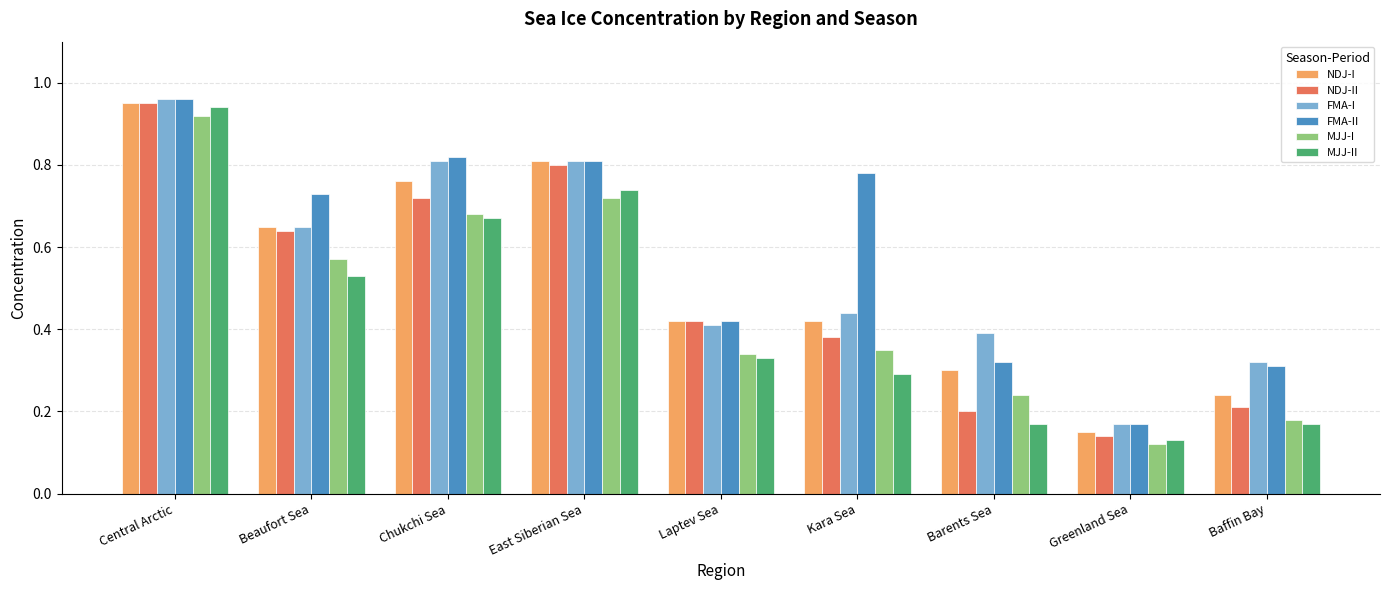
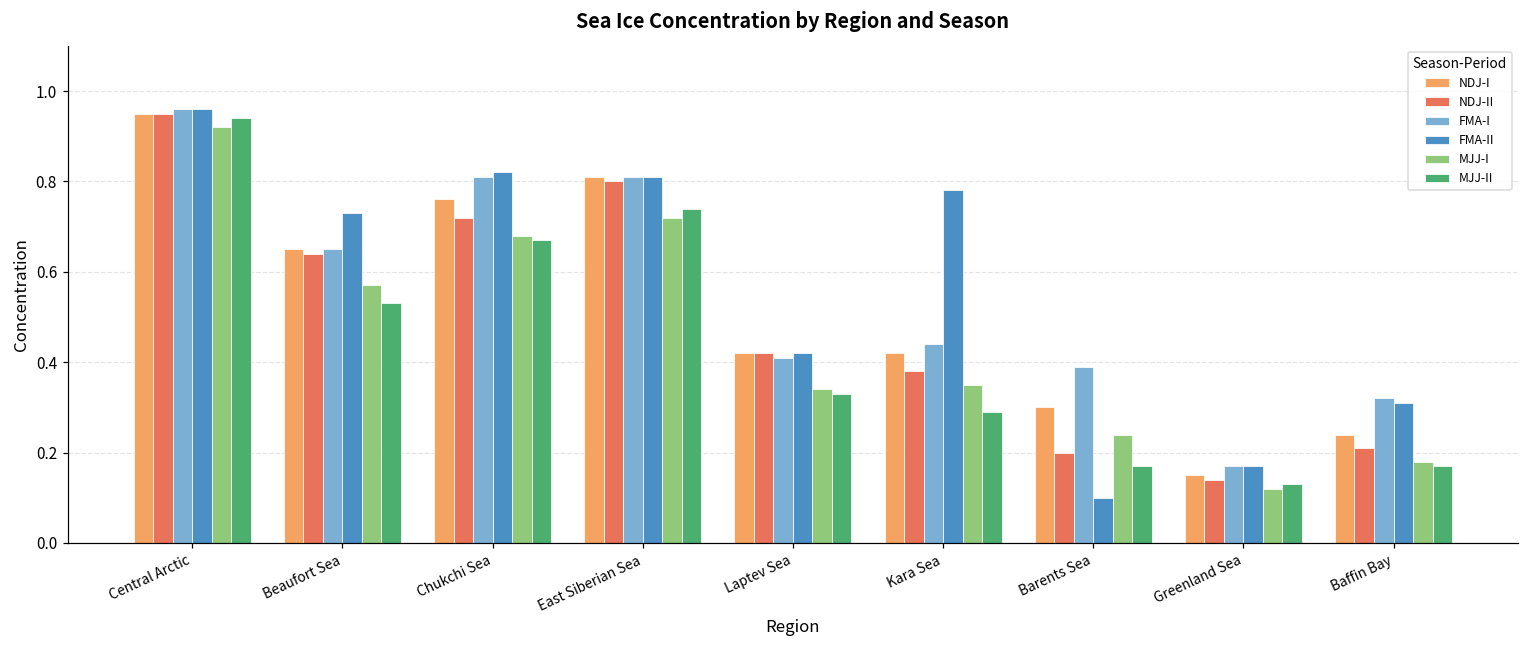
  {
    "FMA-I": {
      "Central Arctic": 0.96,
      "Beaufort Sea": 0.65,
      "Chukchi Sea": 0.81,
      "East Siberian Sea": 0.81,
      "Laptev Sea": 0.41,
      "Kara Sea": 0.44,
      "Barents Sea": 0.39,
      "Greenland Sea": 0.17,
      "Baffin Bay": 0.32
    },
    "FMA-II": {
      "Central Arctic": 0.96,
      "Beaufort Sea": 0.73,
      "Chukchi Sea": 0.82,
      "East Siberian Sea": 0.81,
      "Laptev Sea": 0.42,
      "Kara Sea": 0.78,
-     "Barents Sea": 0.32,
+     "Barents Sea": 0.10,
      "Greenland Sea": 0.17,
      "Baffin Bay": 0.31
    },
    "MJJ-I": {
      "Central Arctic": 0.92,
      "Beaufort Sea": 0.57,
      "Chukchi Sea": 0.68,
      "East Siberian Sea": 0.72,
      "Laptev Sea": 0.34,
      "Kara Sea": 0.35,
      "Barents Sea": 0.24,
      "Greenland Sea": 0.12,
      "Baffin Bay": 0.18
    },
    "MJJ-II": {
      "Central Arctic": 0.94,
      "Beaufort Sea": 0.53,
      "Chukchi Sea": 0.67,
      "East Siberian Sea": 0.74,
      "Laptev Sea": 0.33,
      "Kara Sea": 0.29,
      "Barents Sea": 0.17,
      "Greenland Sea": 0.13,
      "Baffin Bay": 0.17
    }
  }
